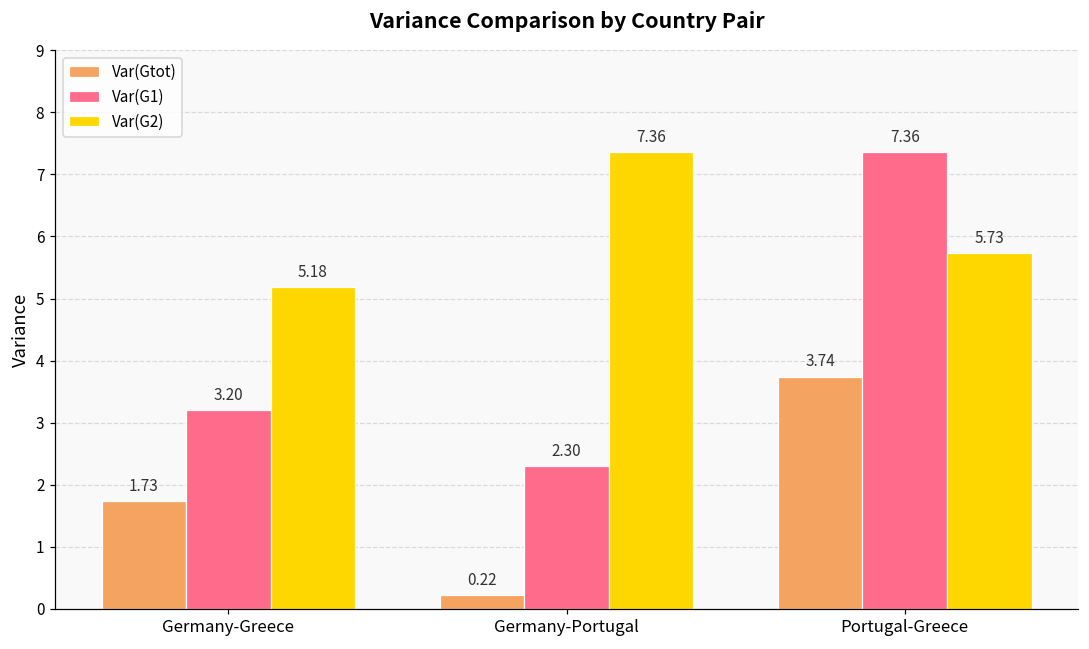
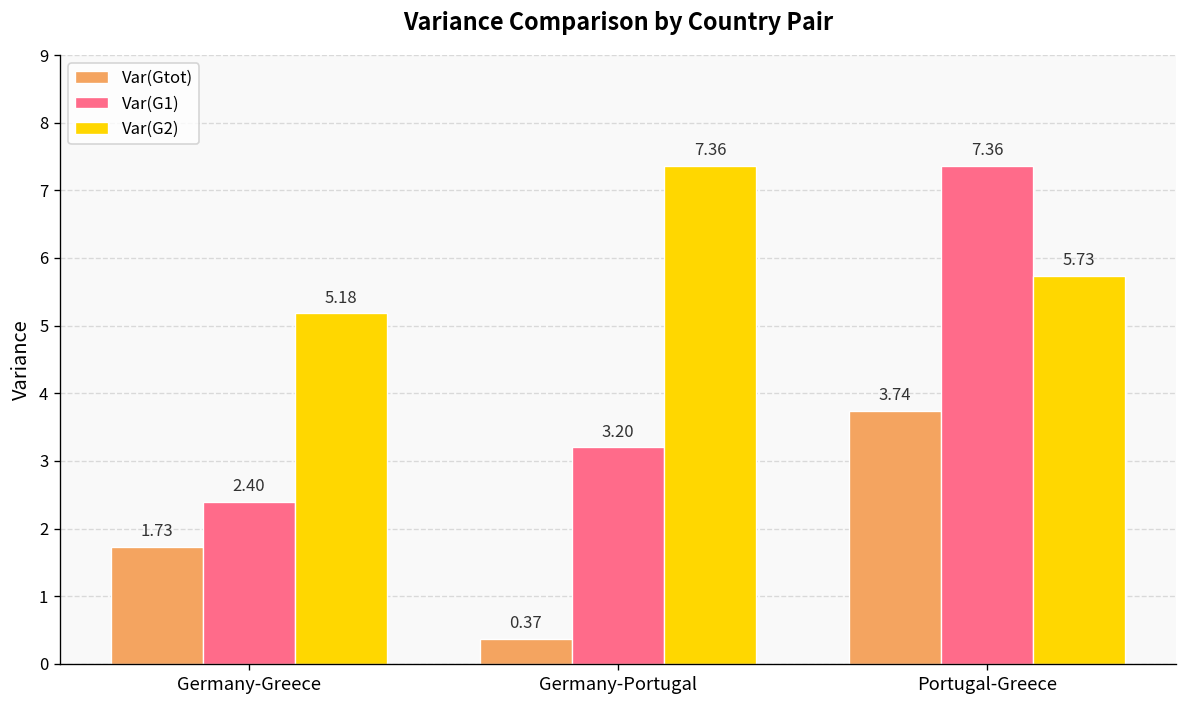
  {
    "Var(Gtot)": {
      "Germany-Greece": 1.73,
-     "Germany-Portugal": 0.22,
+     "Germany-Portugal": 0.37,
      "Portugal-Greece": 3.74
    },
    "Var(G1)": {
-     "Germany-Greece": 3.20,
-     "Germany-Portugal": 2.30,
+     "Germany-Greece": 2.40,
+     "Germany-Portugal": 3.20,
      "Portugal-Greece": 7.36
    },
    "Var(G2)": {
      "Germany-Greece": 5.18,
      "Germany-Portugal": 7.36,
      "Portugal-Greece": 5.73
    }
  }
